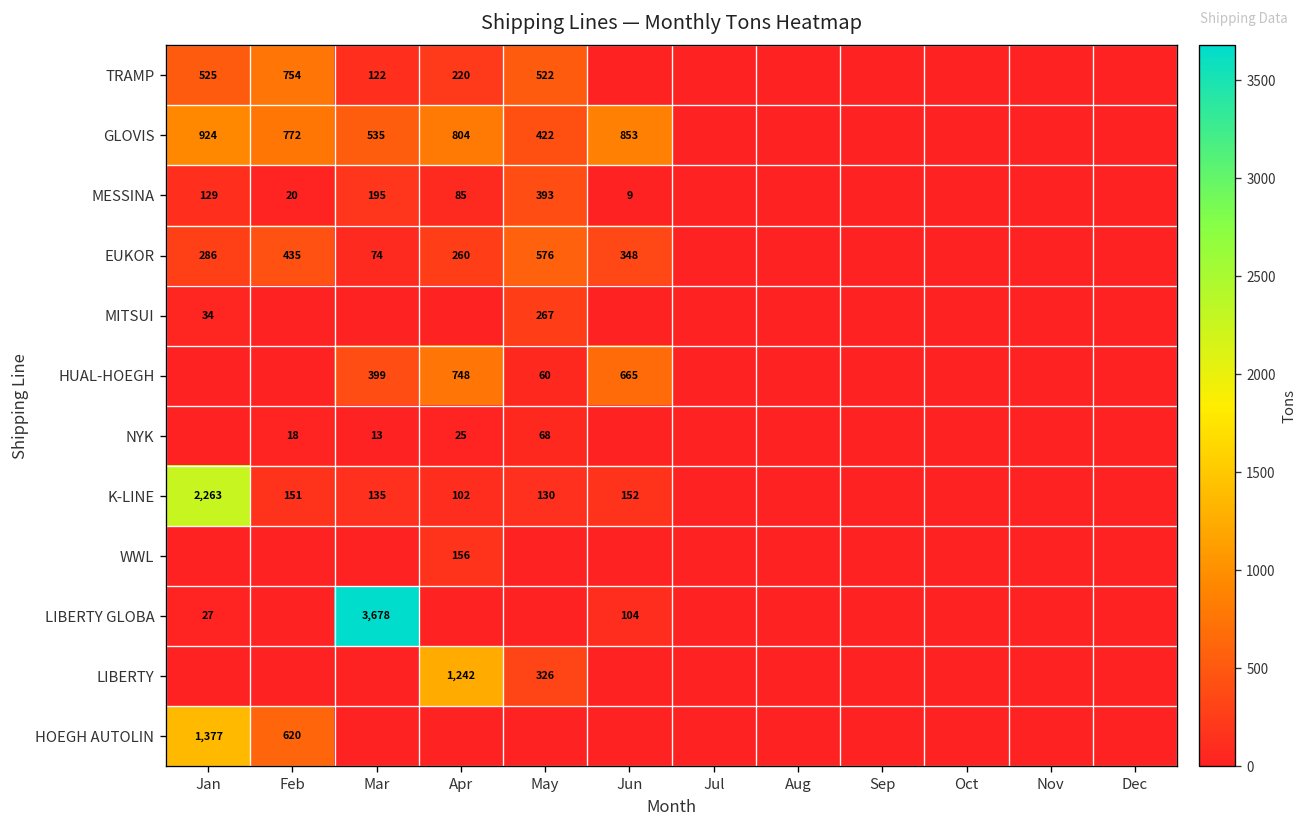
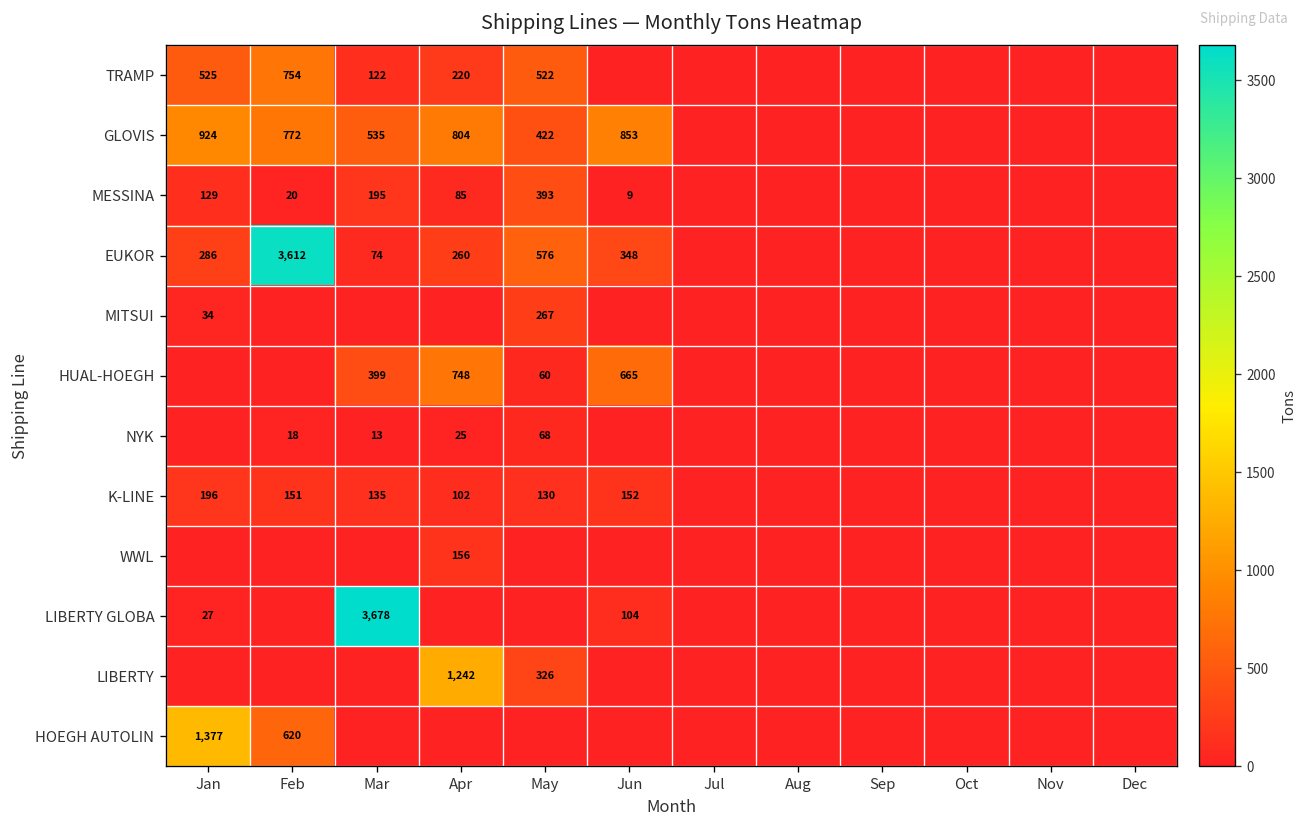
  {
    "TRAMP": {
      "Jan": "525",
      "Feb": "754",
      "Mar": "122",
      "Apr": "220",
      "May": "522"
    },
    "GLOVIS": {
      "Jan": "924",
      "Feb": "772",
      "Mar": "535",
      "Apr": "804",
      "May": "422",
      "Jun": "853"
    },
    "MESSINA": {
      "Jan": "129",
      "Feb": "20",
      "Mar": "195",
      "Apr": "85",
      "May": "393",
      "Jun": "9"
    },
    "EUKOR": {
      "Jan": "286",
-     "Feb": "435",
+     "Feb": "3,612",
      "Mar": "74",
      "Apr": "260",
      "May": "576",
      "Jun": "348"
    },
    "MITSUI": {
      "Jan": "34",
      "May": "267"
    },
    "HUAL-HOEGH": {
      "Mar": "399",
      "Apr": "748",
      "May": "60",
      "Jun": "665"
    },
    "NYK": {
      "Feb": "18",
      "Mar": "13",
      "Apr": "25",
      "May": "68"
    },
    "K-LINE": {
-     "Jan": "2,263",
+     "Jan": "196",
      "Feb": "151",
      "Mar": "135",
      "Apr": "102",
      "May": "130",
      "Jun": "152"
    },
    "WWL": {
      "Apr": "156"
    },
    "LIBERTY GLOBA": {
      "Jan": "27",
      "Mar": "3,678",
      "Jun": "104"
    },
    "LIBERTY": {
      "Apr": "1,242",
      "May": "326"
    },
    "HOEGH AUTOLIN": {
      "Jan": "1,377",
      "Feb": "620"
    }
  }
